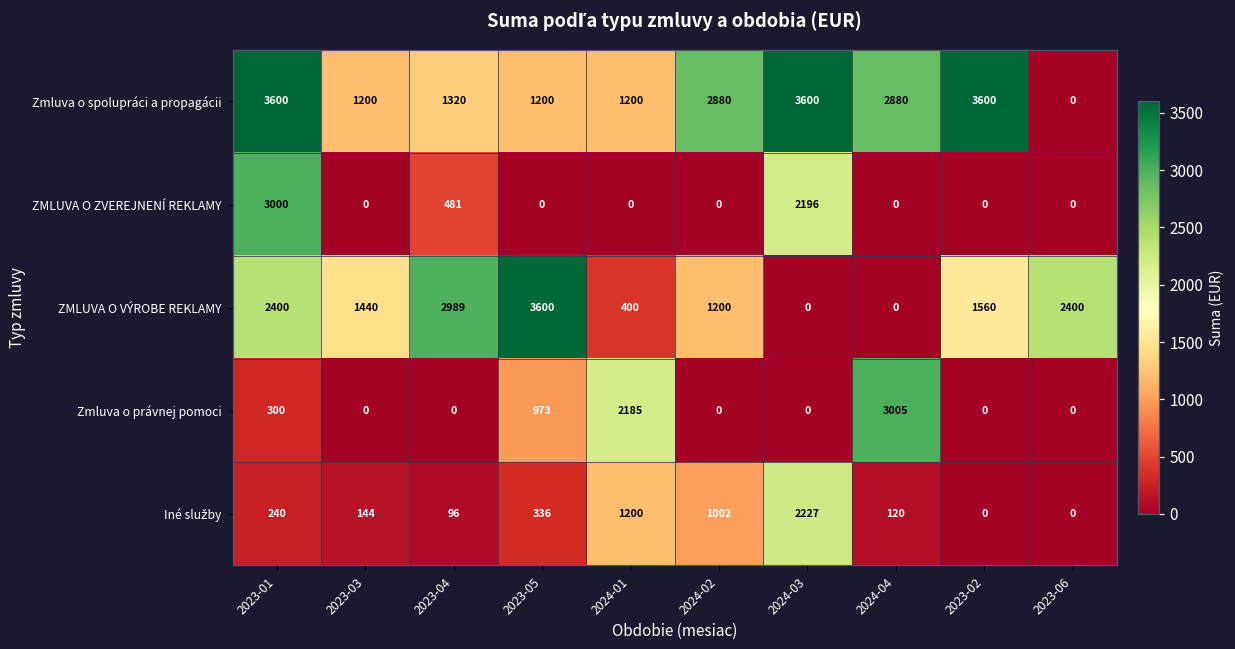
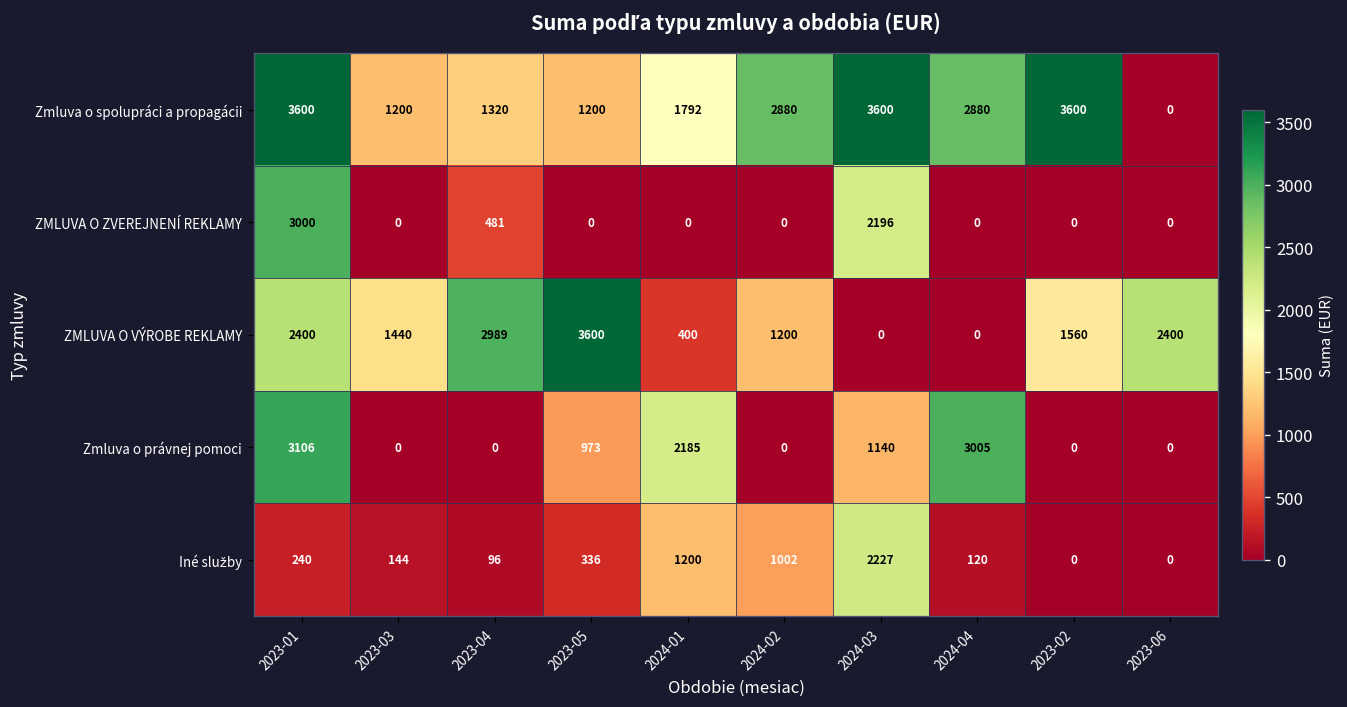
  {
    "Zmluva o spolupráci a propagácii": {
      "2023-01": 3600,
      "2023-03": 1200,
      "2023-04": 1320,
      "2023-05": 1200,
-     "2024-01": 1200,
+     "2024-01": 1792,
      "2024-02": 2880,
      "2024-03": 3600,
      "2024-04": 2880,
      "2023-02": 3600,
      "2023-06": 0
    },
    "ZMLUVA O ZVEREJNENÍ REKLAMY": {
      "2023-01": 3000,
      "2023-03": 0,
      "2023-04": 481,
      "2023-05": 0,
      "2024-01": 0,
      "2024-02": 0,
      "2024-03": 2196,
      "2024-04": 0,
      "2023-02": 0,
      "2023-06": 0
    },
    "ZMLUVA O VÝROBE REKLAMY": {
      "2023-01": 2400,
      "2023-03": 1440,
      "2023-04": 2989,
      "2023-05": 3600,
      "2024-01": 400,
      "2024-02": 1200,
      "2024-03": 0,
      "2024-04": 0,
      "2023-02": 1560,
      "2023-06": 2400
    },
    "Zmluva o právnej pomoci": {
-     "2023-01": 300,
+     "2023-01": 3106,
      "2023-03": 0,
      "2023-04": 0,
      "2023-05": 973,
      "2024-01": 2185,
      "2024-02": 0,
-     "2024-03": 0,
+     "2024-03": 1140,
      "2024-04": 3005,
      "2023-02": 0,
      "2023-06": 0
    },
    "Iné služby": {
      "2023-01": 240,
      "2023-03": 144,
      "2023-04": 96,
      "2023-05": 336,
      "2024-01": 1200,
      "2024-02": 1002,
      "2024-03": 2227,
      "2024-04": 120,
      "2023-02": 0,
      "2023-06": 0
    }
  }
